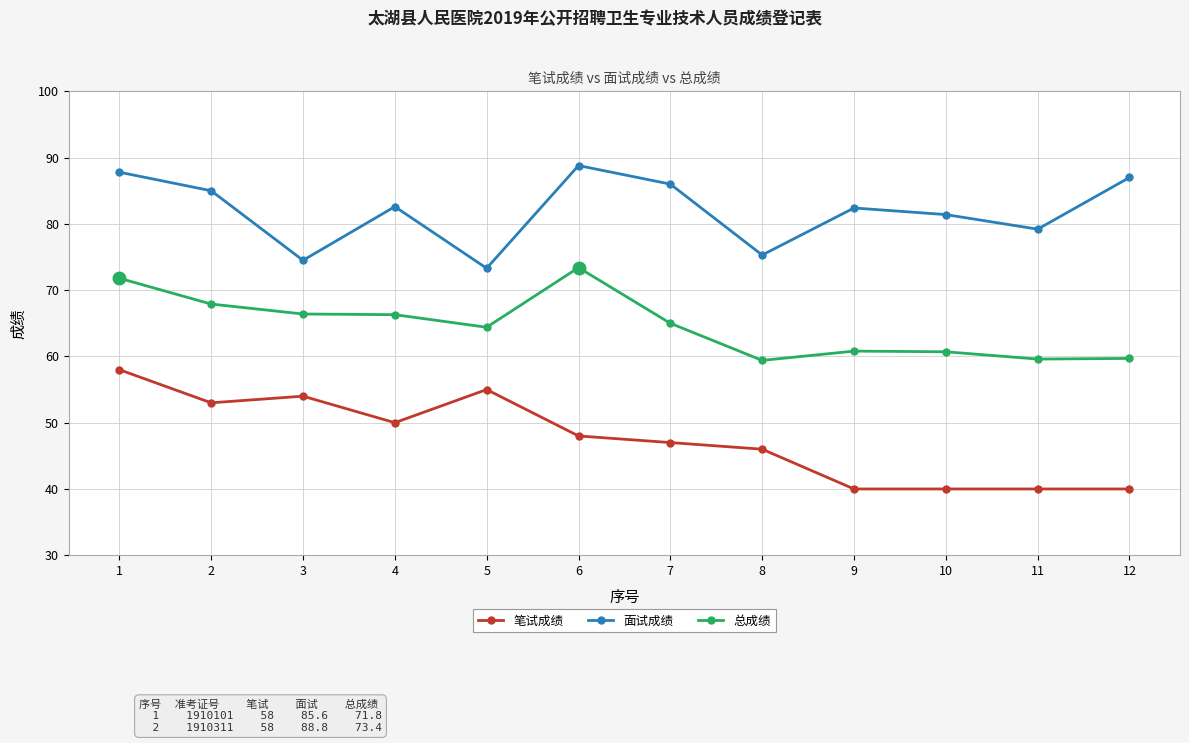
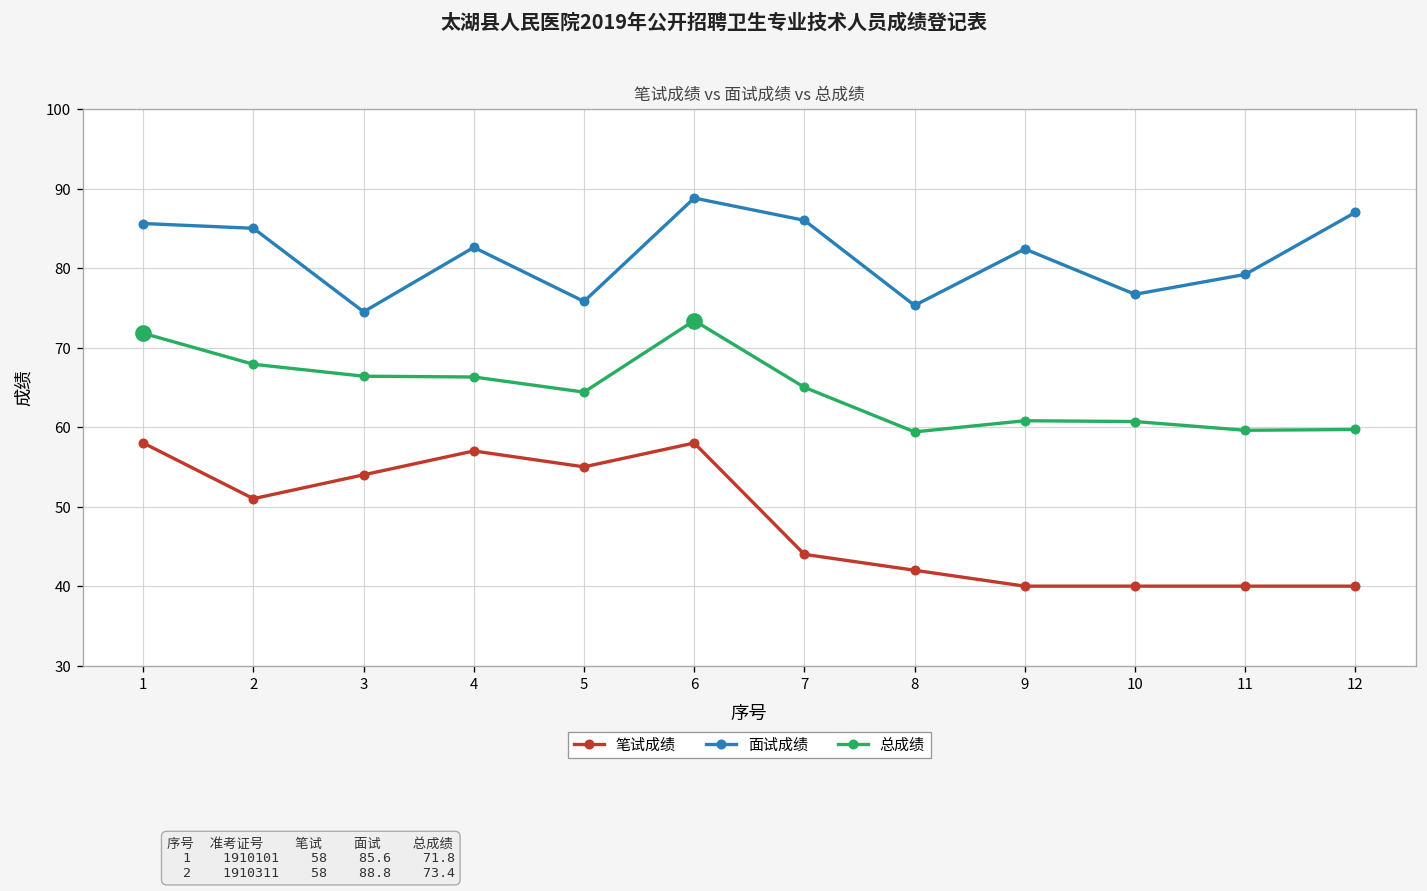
  {
    "笔试成绩": {
      "1": 58,
-     "2": 53,
+     "2": 51,
      "3": 54,
-     "4": 50,
+     "4": 57,
      "5": 55,
-     "6": 48,
-     "7": 47,
-     "8": 46,
+     "6": 58,
+     "7": 44,
+     "8": 42,
      "9": 40,
      "10": 40,
      "11": 40,
      "12": 40
    },
    "面试成绩": {
-     "1": 88,
+     "1": 86,
      "2": 85,
      "3": 75,
      "4": 83,
-     "5": 73,
+     "5": 76,
      "6": 89,
      "7": 86,
      "8": 75,
      "9": 82,
-     "10": 81,
+     "10": 77,
      "11": 79,
      "12": 87
    }
  }
